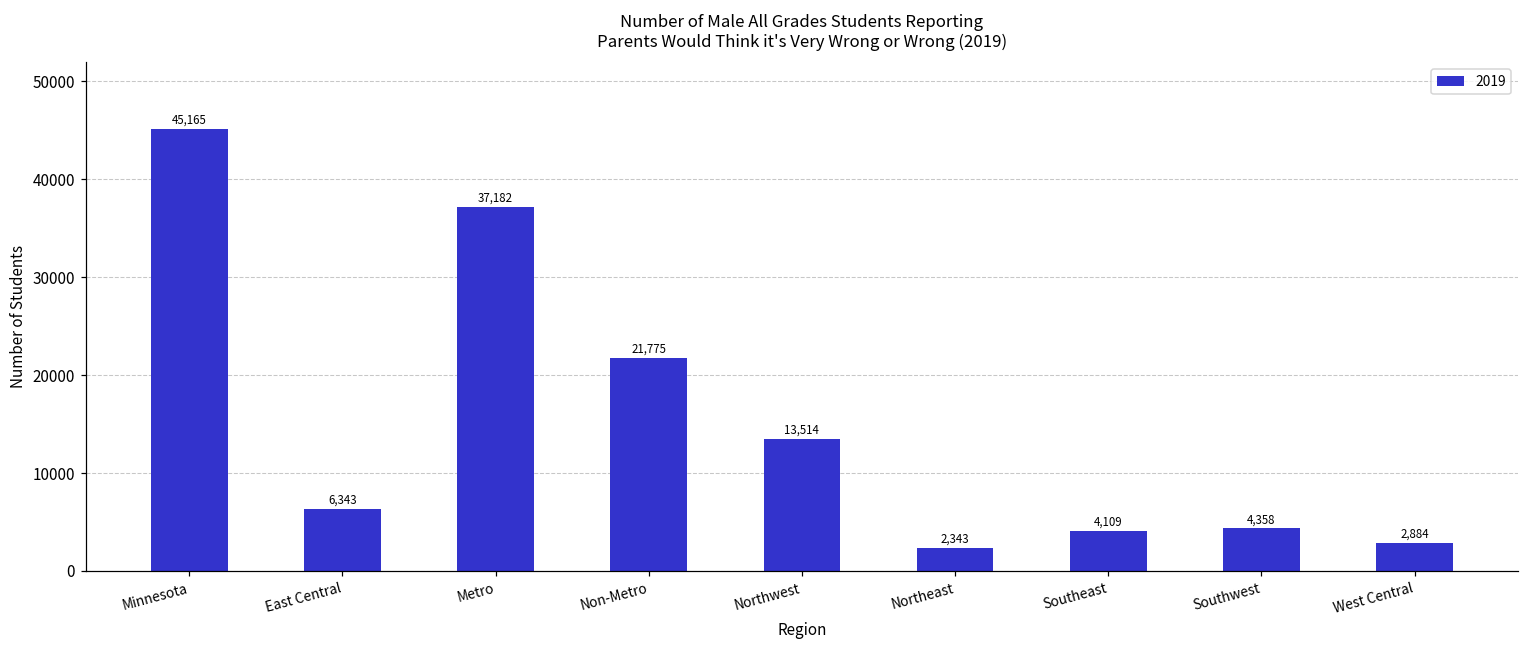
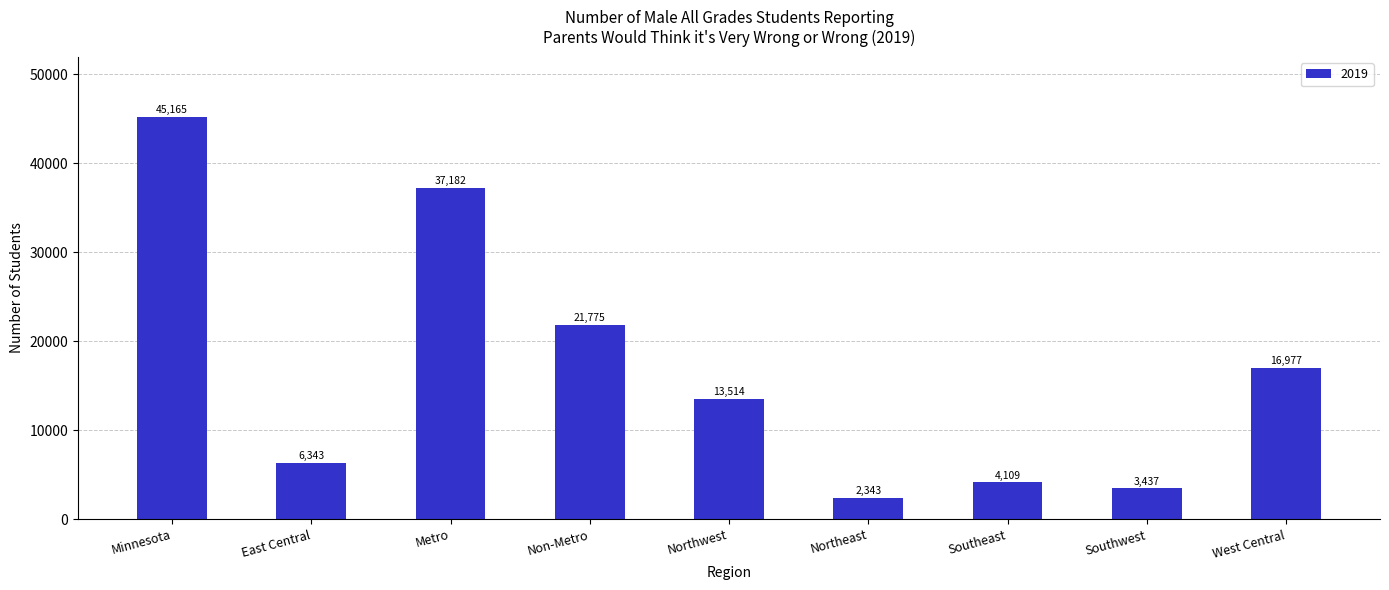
  {
    "Minnesota": "45,165",
    "East Central": "6,343",
    "Metro": "37,182",
    "Non-Metro": "21,775",
    "Northwest": "13,514",
    "Northeast": "2,343",
    "Southeast": "4,109",
-   "Southwest": "4,358",
-   "West Central": "2,884"
+   "Southwest": "3,437",
+   "West Central": "16,977"
  }
